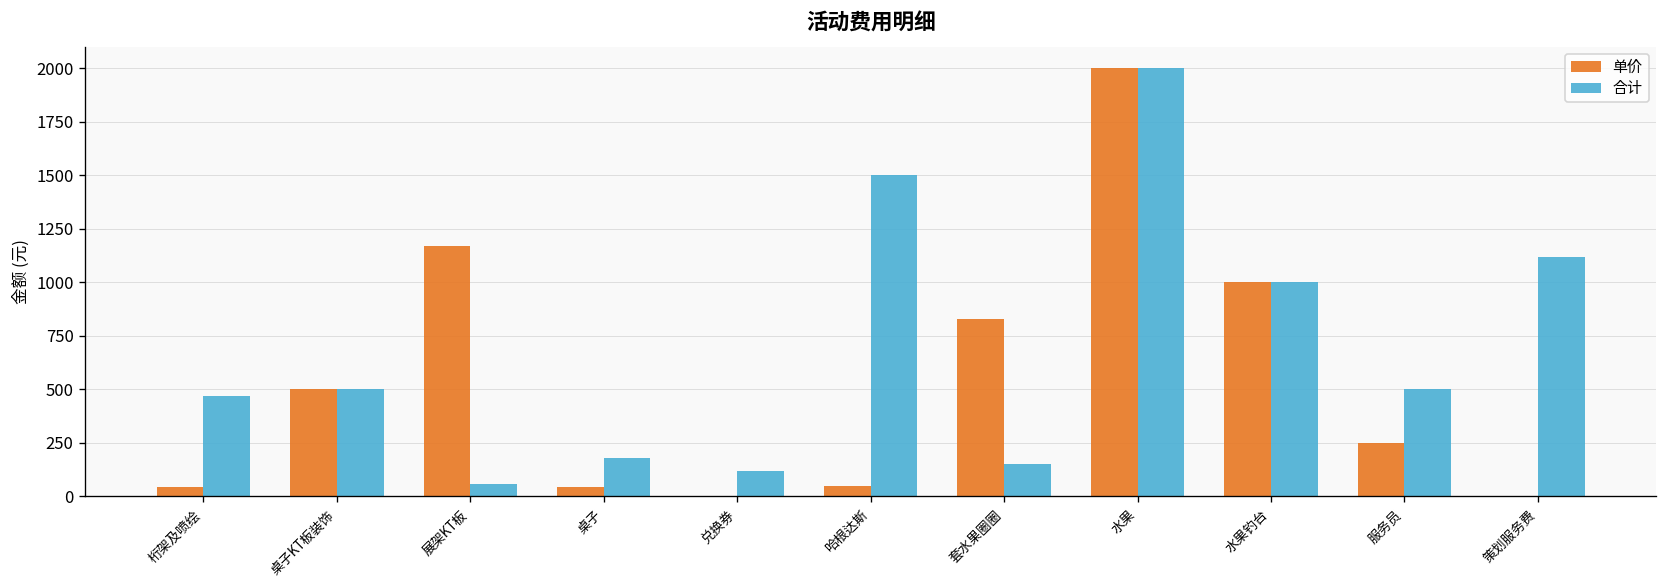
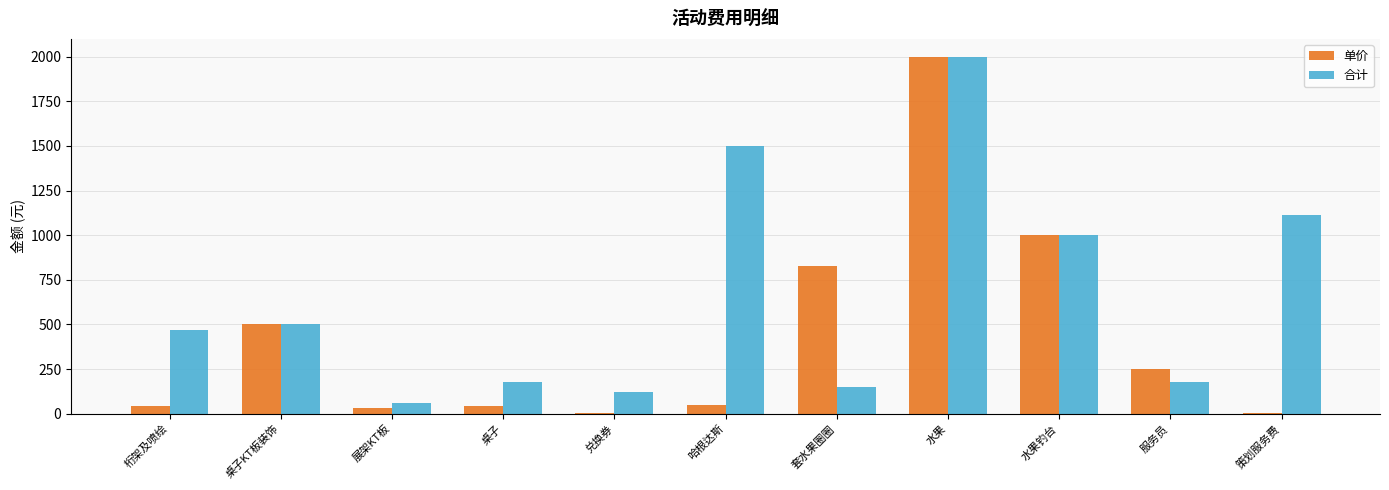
  {
    "单价": {
      "桁架及喷绘": 50,
      "桌子KT板装饰": 500,
-     "展架KT板": 1170,
+     "展架KT板": 30,
      "桌子": 50,
      "哈根达斯": 50,
      "套水果圈圈": 830,
      "水果": 2000,
      "水果钓台": 1000,
      "服务员": 250
    },
    "合计": {
      "桁架及喷绘": 470,
      "桌子KT板装饰": 500,
      "展架KT板": 60,
      "桌子": 180,
      "兑换券": 120,
      "哈根达斯": 1500,
      "套水果圈圈": 150,
      "水果": 2000,
      "水果钓台": 1000,
-     "服务员": 500,
+     "服务员": 180,
      "策划服务费": 1120
    }
  }
